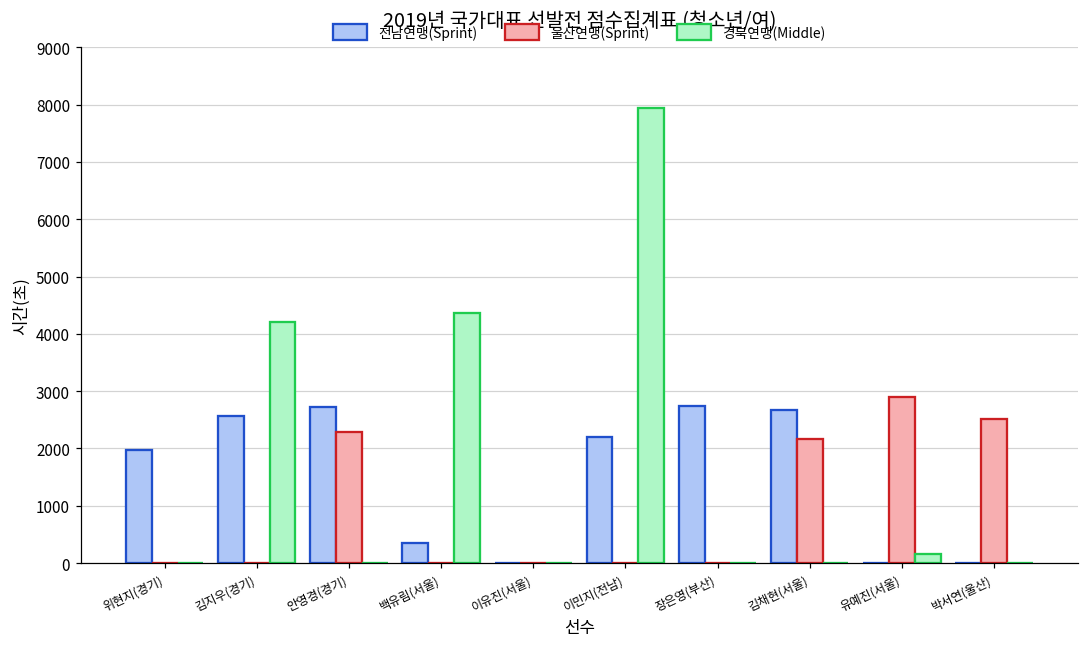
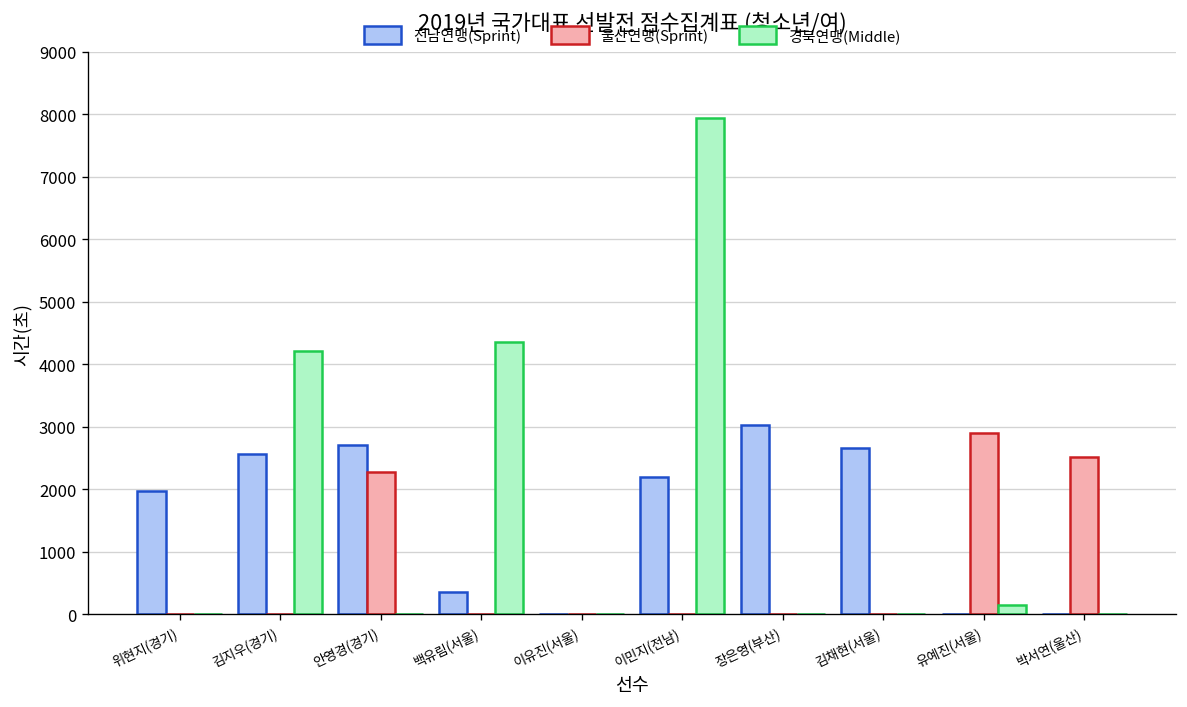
  {
    "전남연맹(Sprint)": {
      "위현지(경기)": 2000,
      "김지우(경기)": 2600,
      "안영경(경기)": 2700,
      "백유림(서울)": 400,
      "이유진(서울)": 0,
      "이민지(전남)": 2200,
-     "장은영(부산)": 2700,
+     "장은영(부산)": 3000,
      "김채현(서울)": 2700,
      "유예진(서울)": 0,
      "박서연(울산)": 0
    },
    "울산연맹(Sprint)": {
      "위현지(경기)": 0,
      "김지우(경기)": 0,
      "안영경(경기)": 2300,
      "백유림(서울)": 0,
      "이유진(서울)": 0,
      "이민지(전남)": 0,
      "장은영(부산)": 0,
-     "김채현(서울)": 2200,
+     "김채현(서울)": 0,
      "유예진(서울)": 2900,
      "박서연(울산)": 2500
    },
    "경북연맹(Middle)": {
      "위현지(경기)": 0,
      "김지우(경기)": 4200,
      "안영경(경기)": 0,
      "백유림(서울)": 4400,
      "이유진(서울)": 0,
      "이민지(전남)": 7900,
      "장은영(부산)": 0,
      "김채현(서울)": 0,
      "유예진(서울)": 200,
      "박서연(울산)": 0
    }
  }
